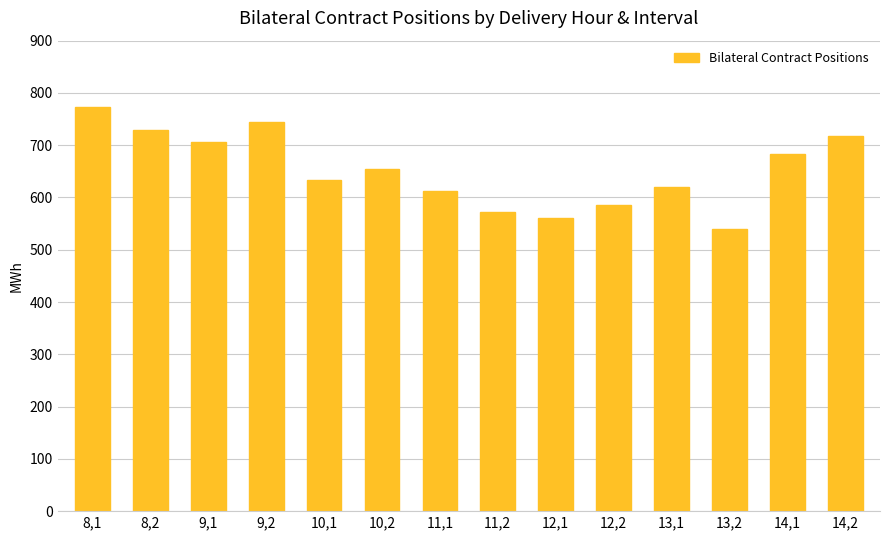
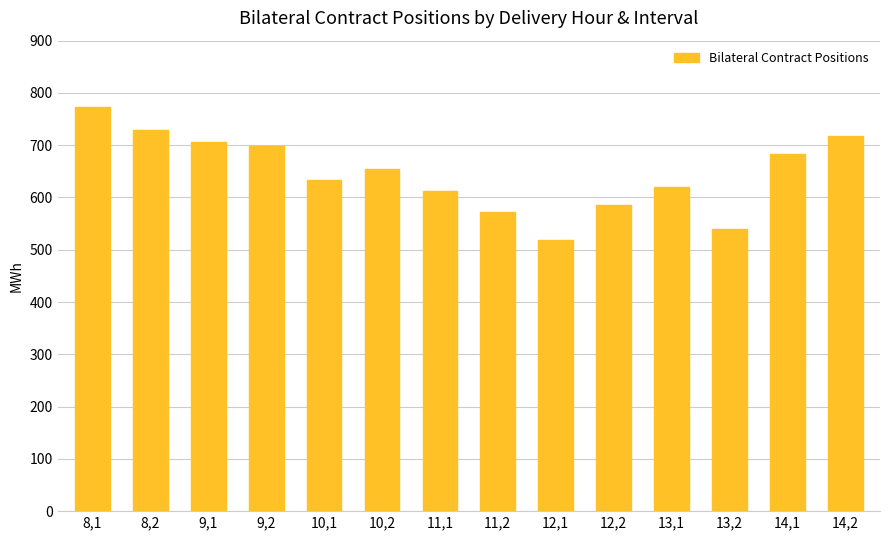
  {
    "8,1": 770,
    "8,2": 730,
    "9,1": 710,
-   "9,2": 740,
+   "9,2": 700,
    "10,1": 630,
    "10,2": 650,
    "11,1": 610,
    "11,2": 570,
-   "12,1": 560,
+   "12,1": 520,
    "12,2": 590,
    "13,1": 620,
    "13,2": 540,
    "14,1": 680,
    "14,2": 720
  }
